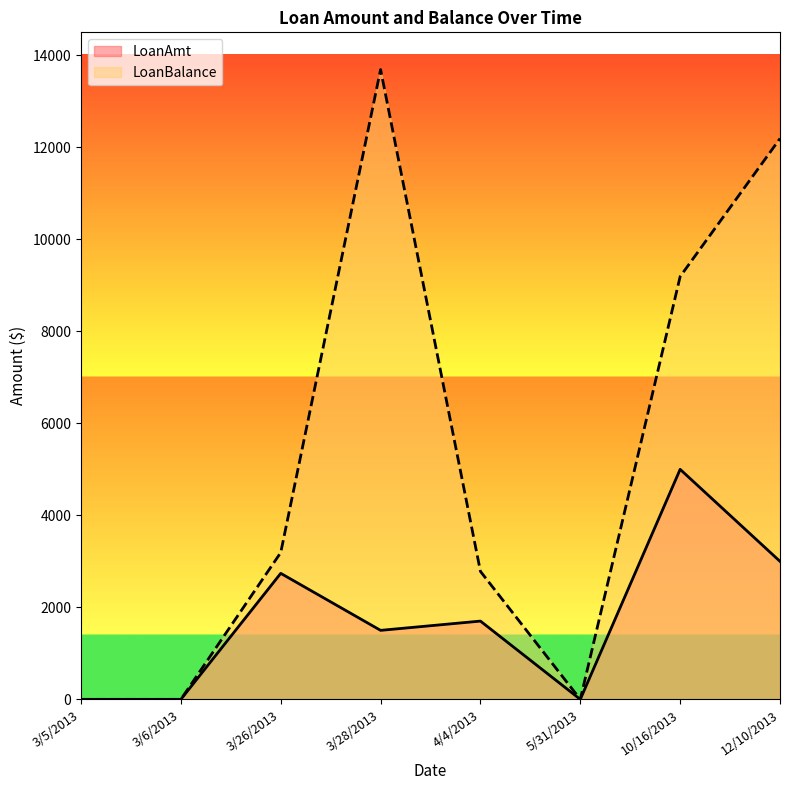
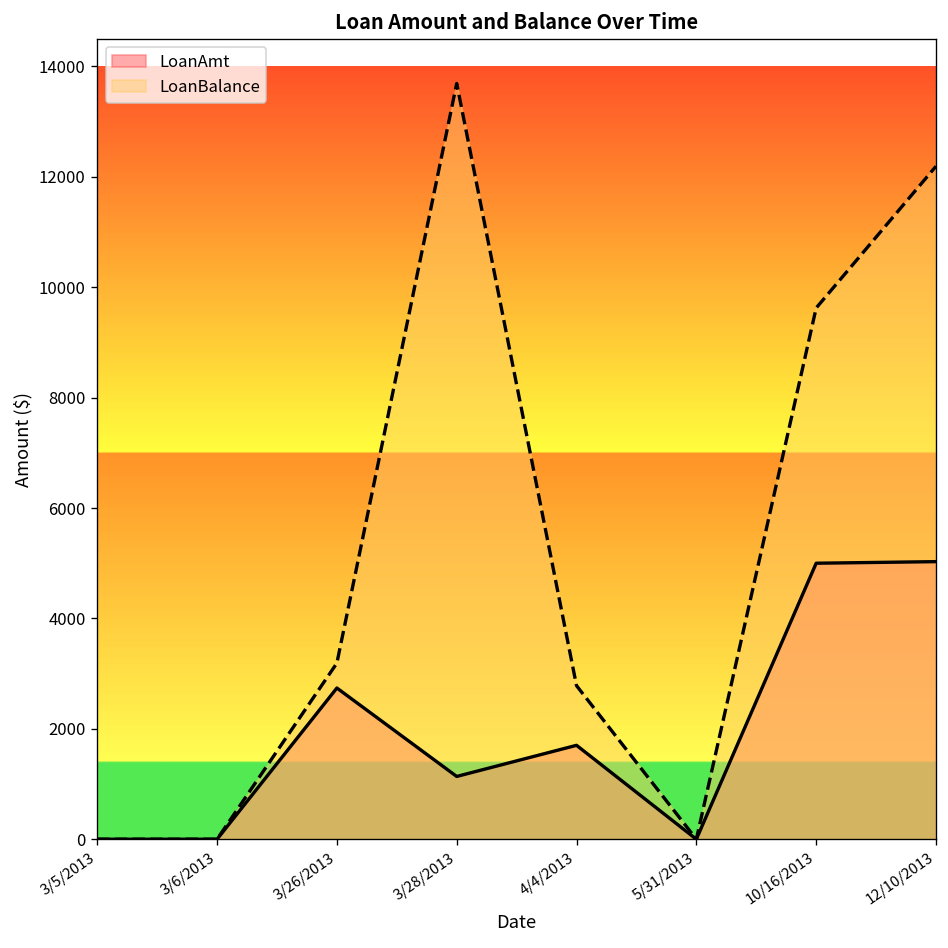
  {
    "LoanAmt": {
      "3/26/2013": 2700,
-     "3/28/2013": 1500,
+     "3/28/2013": 1100,
      "4/4/2013": 1700,
      "10/16/2013": 5000,
-     "12/10/2013": 3000
+     "12/10/2013": 5000
    },
    "LoanBalance": {
      "3/26/2013": 3200,
      "3/28/2013": 13700,
      "4/4/2013": 2800,
-     "10/16/2013": 9200,
+     "10/16/2013": 9600,
      "12/10/2013": 12200
    }
  }
